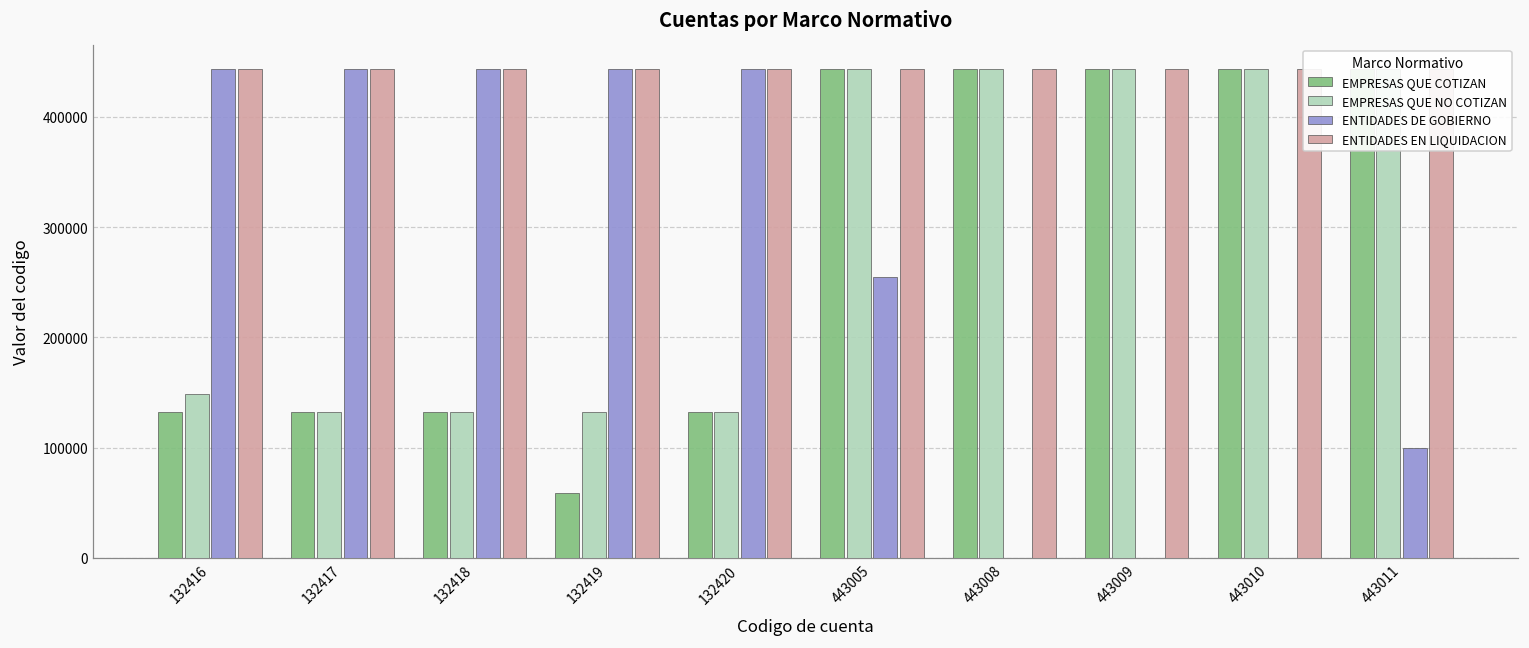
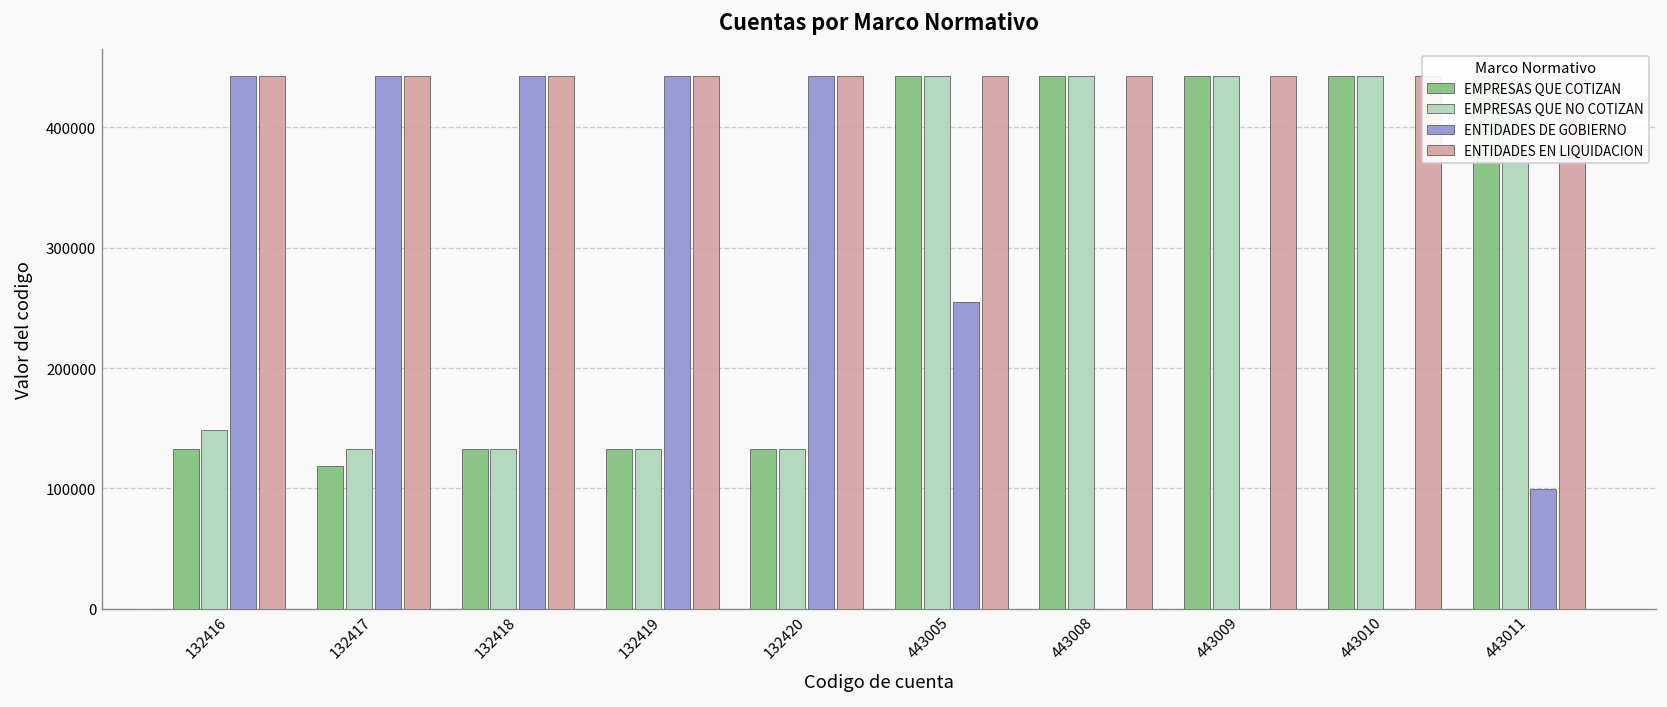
  {
    "EMPRESAS QUE COTIZAN": {
      "132416": 132000,
-     "132417": 132000,
+     "132417": 119000,
      "132418": 132000,
-     "132419": 59000,
+     "132419": 132000,
      "132420": 132000,
      "443005": 443000,
      "443008": 443000,
      "443009": 443000,
      "443010": 443000
    },
    "EMPRESAS QUE NO COTIZAN": {
      "132416": 148000,
      "132417": 132000,
      "132418": 132000,
      "132419": 132000,
      "132420": 132000,
      "443005": 443000,
      "443008": 443000,
      "443009": 443000,
      "443010": 443000
    },
    "ENTIDADES DE GOBIERNO": {
      "132416": 443000,
      "132417": 443000,
      "132418": 443000,
      "132419": 443000,
      "132420": 443000,
      "443005": 255000,
      "443008": 0,
      "443009": 0,
      "443010": 0,
      "443011": 99000
    },
    "ENTIDADES EN LIQUIDACION": {
      "132416": 443000,
      "132417": 443000,
      "132418": 443000,
      "132419": 443000,
      "132420": 443000,
      "443005": 443000,
      "443008": 443000,
      "443009": 443000
    }
  }
